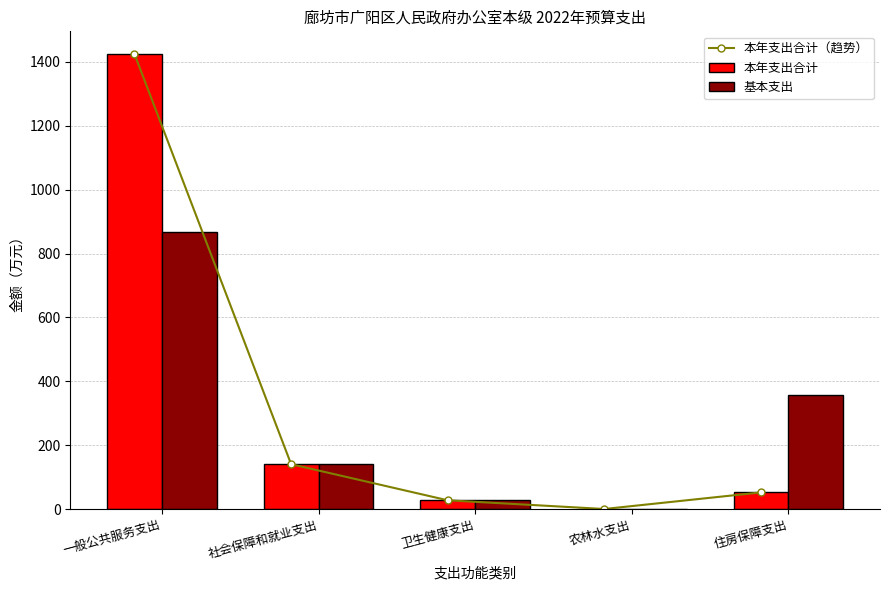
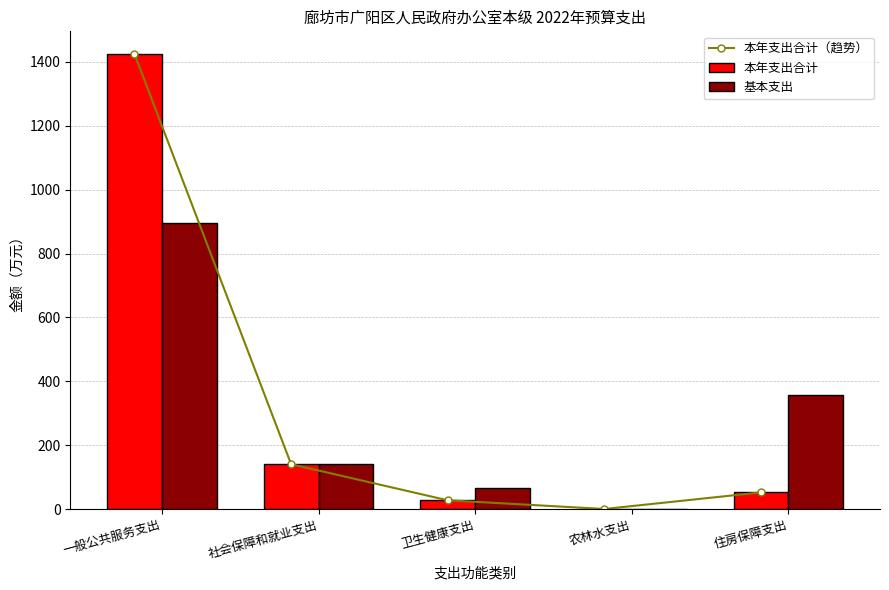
  {
    "本年支出合计": {
      "一般公共服务支出": 1420,
      "社会保障和就业支出": 140,
      "卫生健康支出": 30,
      "住房保障支出": 50
    },
    "基本支出": {
-     "一般公共服务支出": 870,
+     "一般公共服务支出": 890,
      "社会保障和就业支出": 140,
-     "卫生健康支出": 30,
+     "卫生健康支出": 60,
      "农林水支出": 0,
      "住房保障支出": 360
    }
  }
